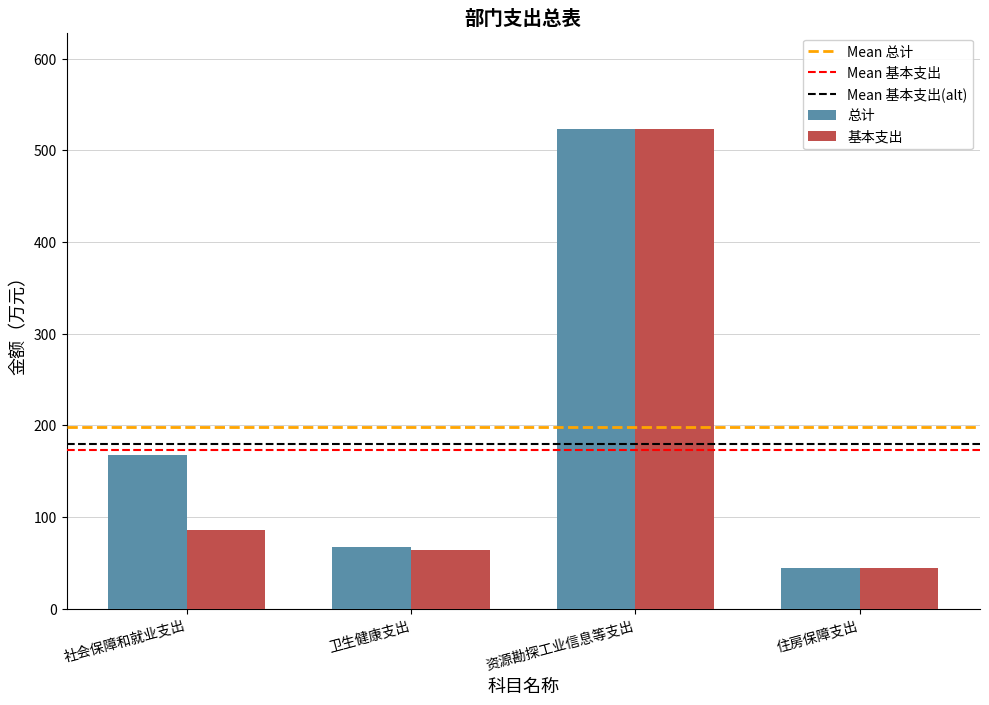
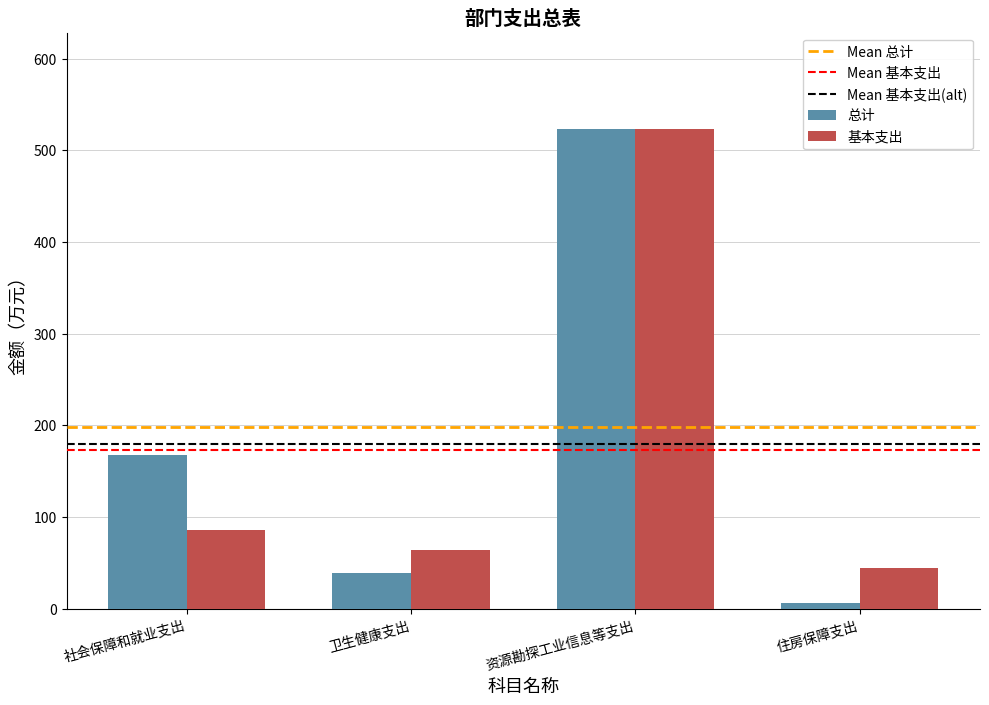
  {
    "总计": {
      "社会保障和就业支出": 170,
-     "卫生健康支出": 70,
+     "卫生健康支出": 40,
      "资源勘探工业信息等支出": 520,
-     "住房保障支出": 40
+     "住房保障支出": 10
    },
    "基本支出": {
      "社会保障和就业支出": 90,
      "卫生健康支出": 60,
      "资源勘探工业信息等支出": 520,
      "住房保障支出": 40
    }
  }
